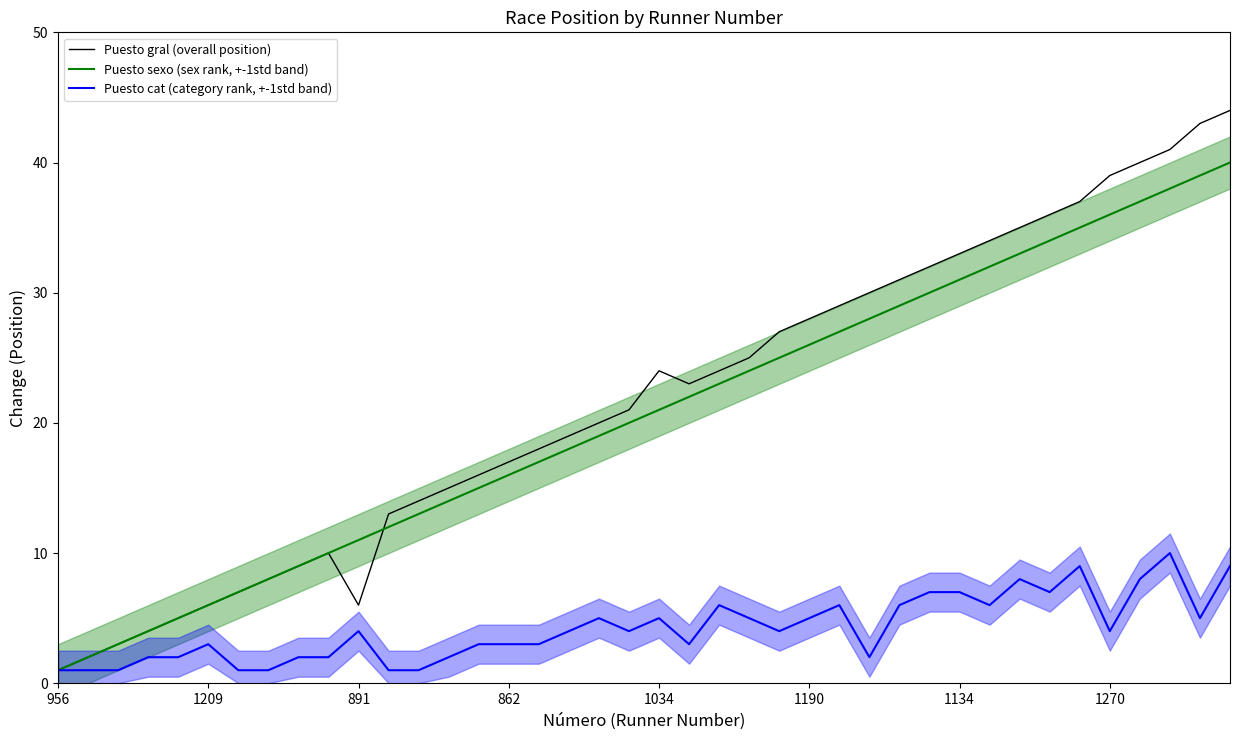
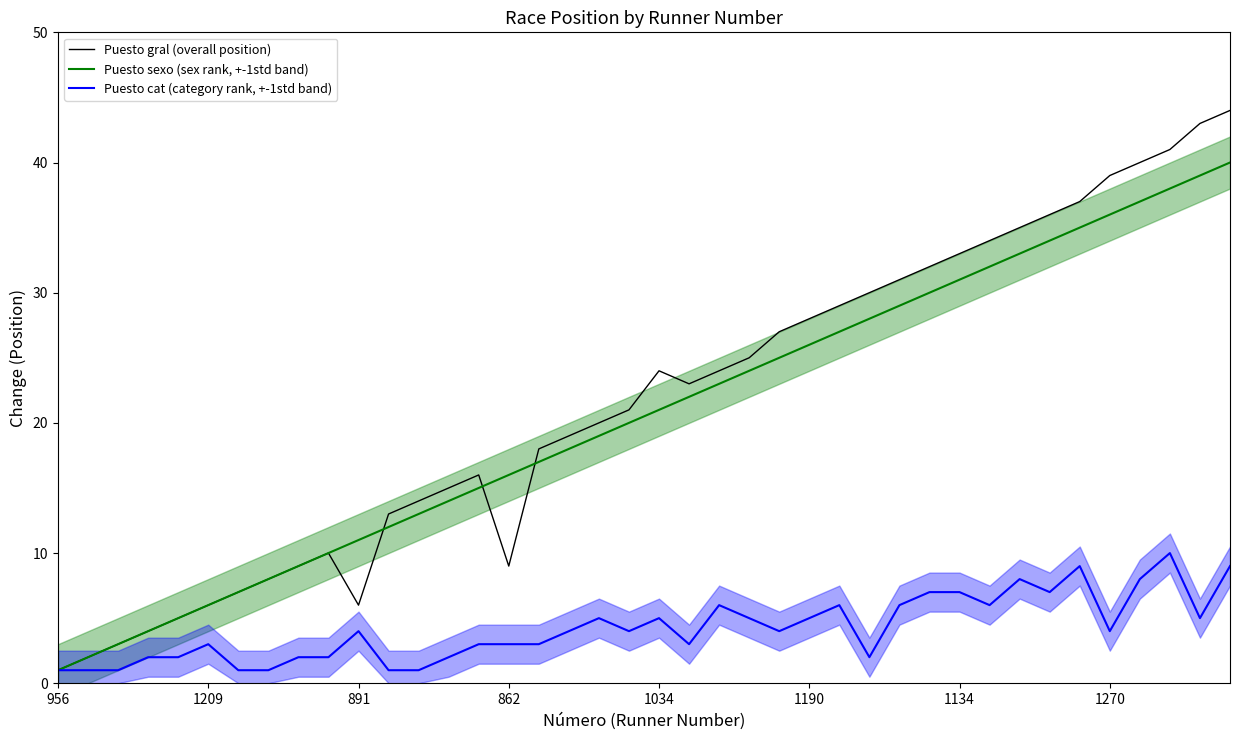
  {
    "Puesto gral (overall position)": {
      "891": 6,
-     "862": 17,
+     "862": 9,
      "1034": 24,
      "1270": 39
    }
  }
